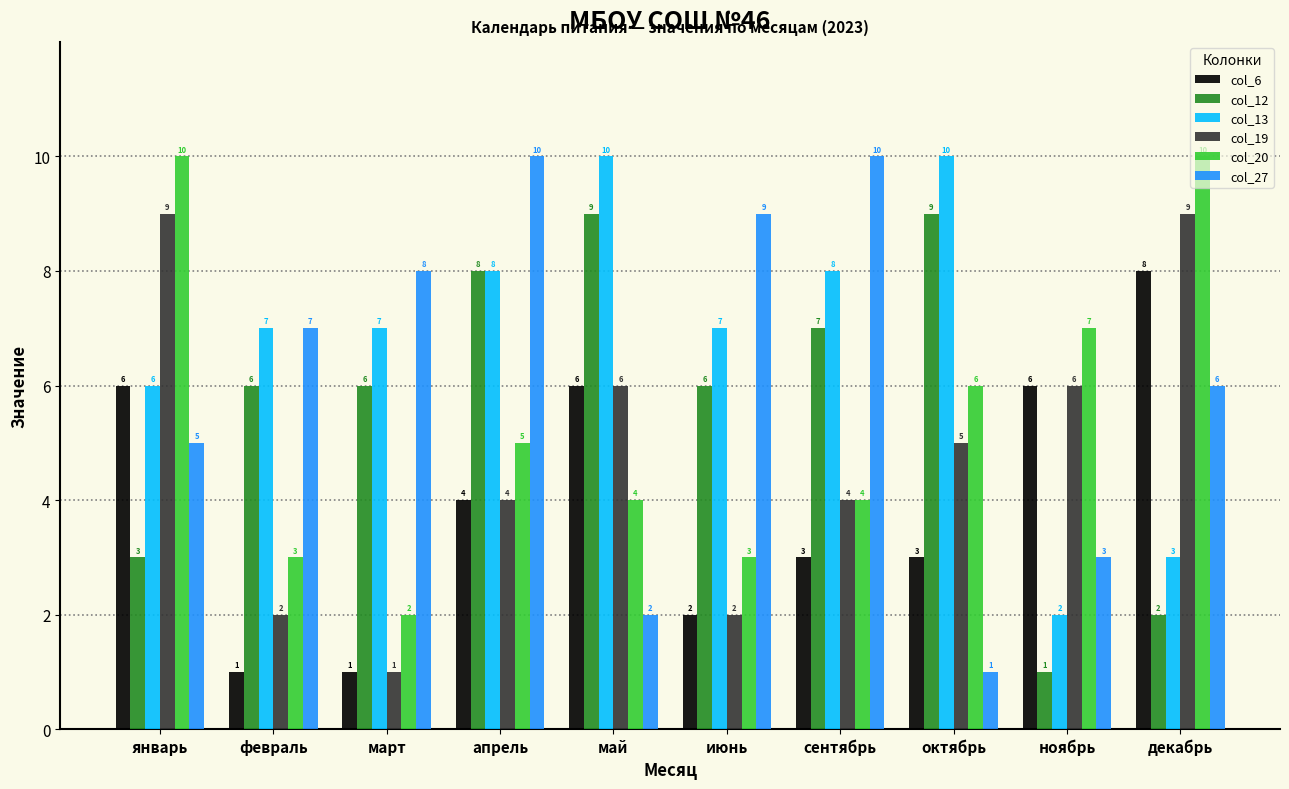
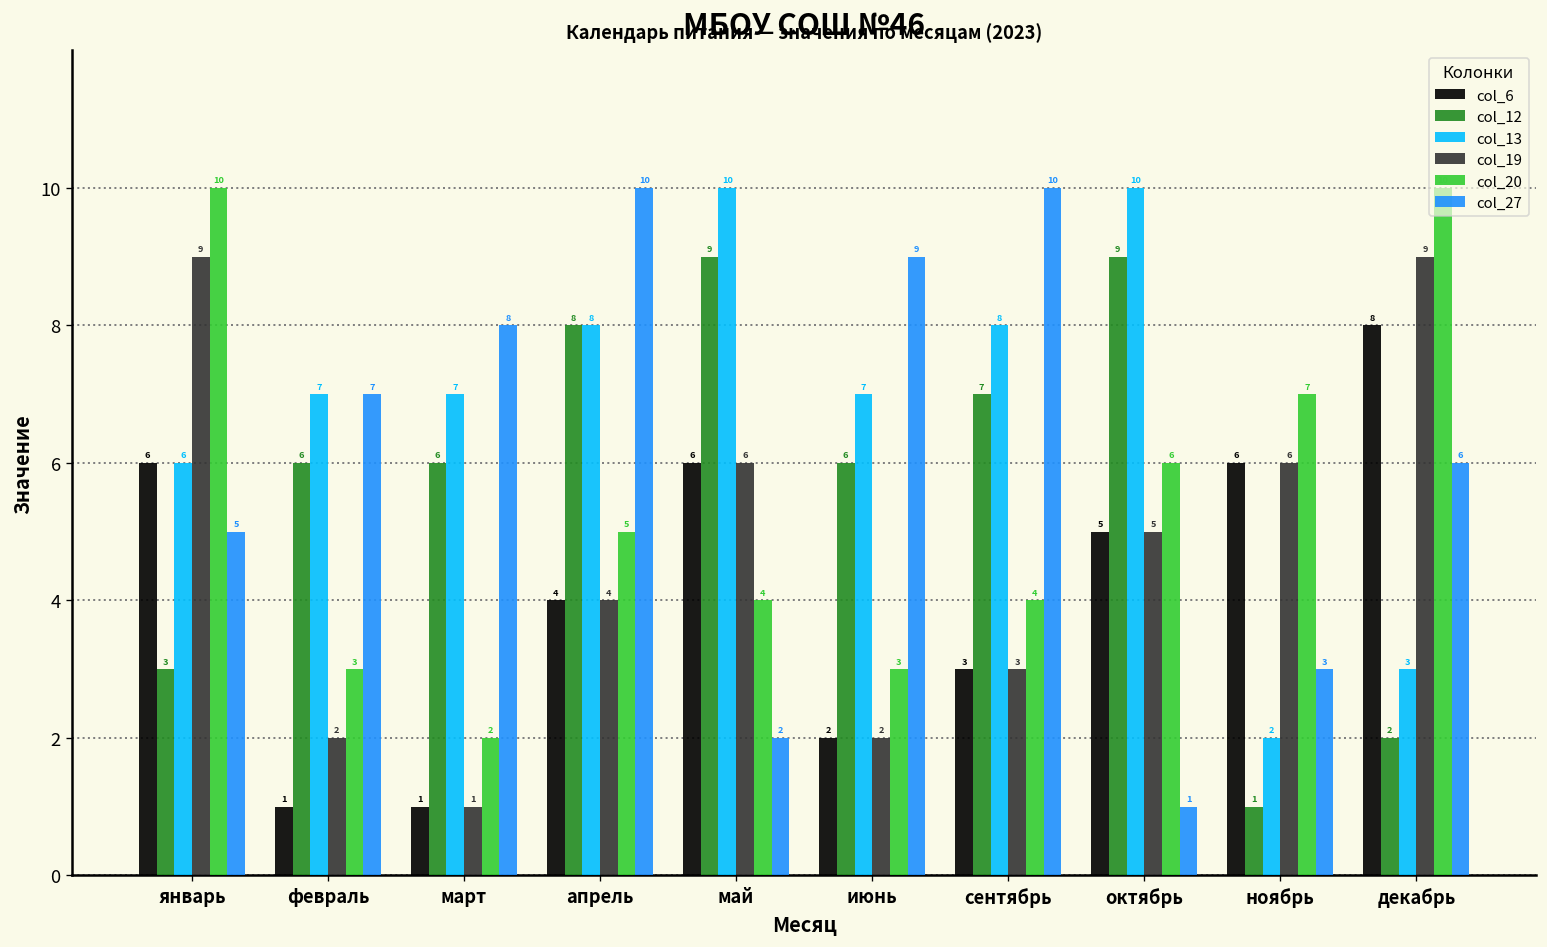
  {
    "col_6": {
      "январь": 6,
      "февраль": 1,
      "март": 1,
      "апрель": 4,
      "май": 6,
      "июнь": 2,
      "сентябрь": 3,
-     "октябрь": 3,
+     "октябрь": 5,
      "ноябрь": 6,
      "декабрь": 8
    },
    "col_12": {
      "январь": 3,
      "февраль": 6,
      "март": 6,
      "апрель": 8,
      "май": 9,
      "июнь": 6,
      "сентябрь": 7,
      "октябрь": 9,
      "ноябрь": 1,
      "декабрь": 2
    },
    "col_19": {
      "январь": 9,
      "февраль": 2,
      "март": 1,
      "апрель": 4,
      "май": 6,
      "июнь": 2,
-     "сентябрь": 4,
+     "сентябрь": 3,
      "октябрь": 5,
      "ноябрь": 6,
      "декабрь": 9
    },
    "col_20": {
      "январь": 10,
      "февраль": 3,
      "март": 2,
      "апрель": 5,
      "май": 4,
      "июнь": 3,
      "сентябрь": 4,
      "октябрь": 6,
      "ноябрь": 7
    }
  }
